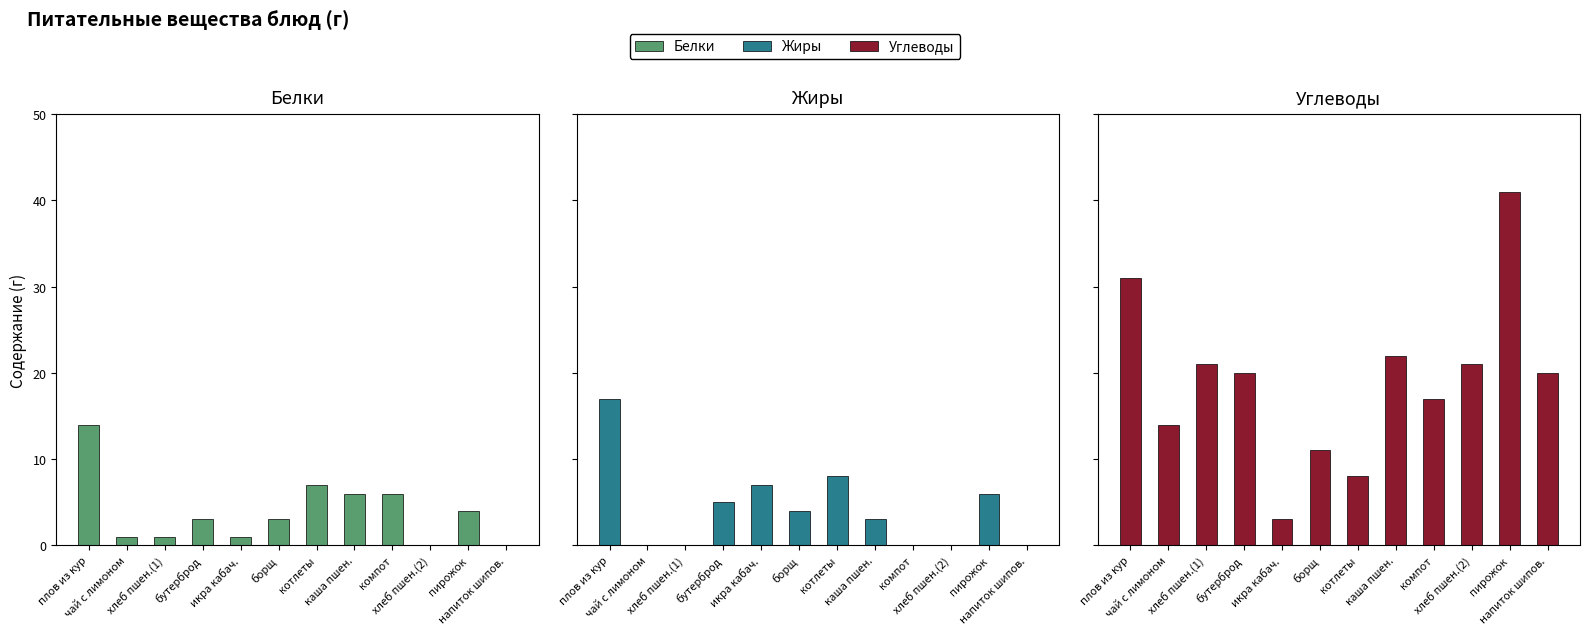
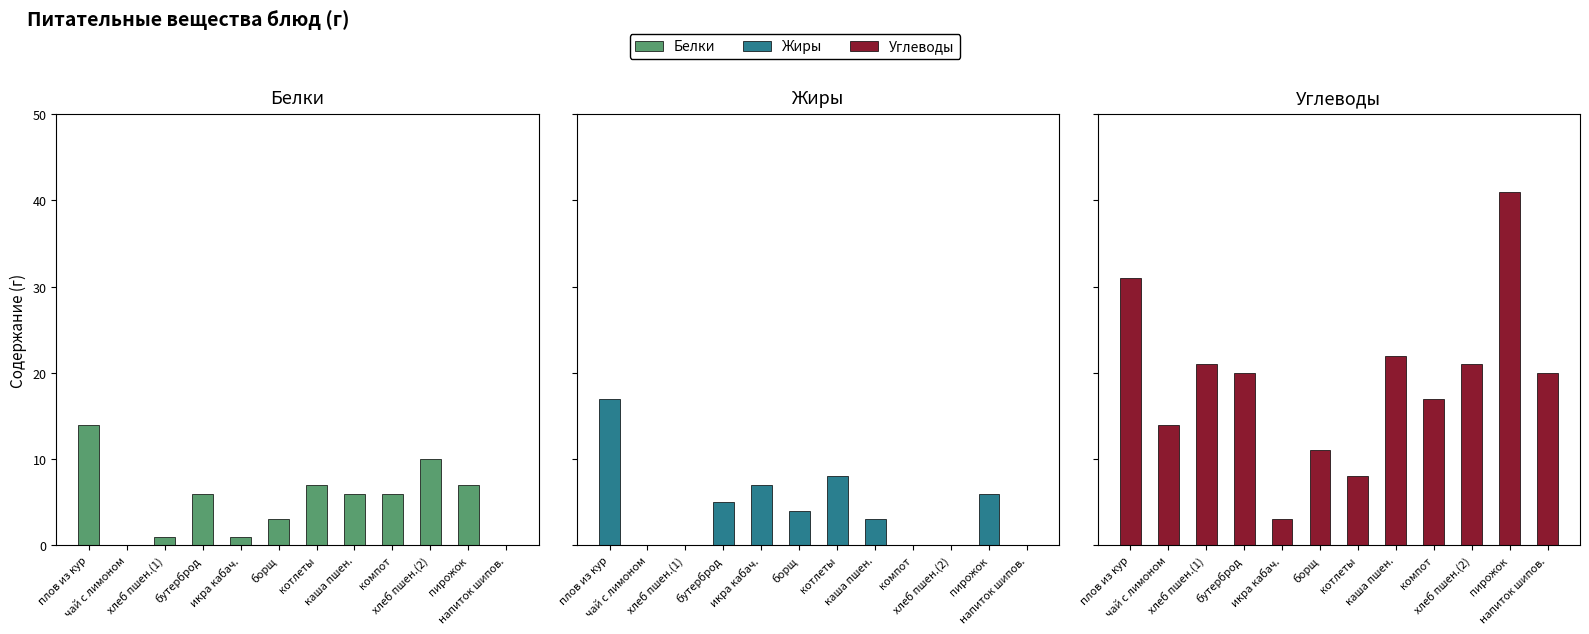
  {
    "Белки": {
      "плов из кур": 14,
-     "чай с лимоном": 1,
+     "чай с лимоном": 0,
      "хлеб пшен.(1)": 1,
-     "бутерброд": 3,
+     "бутерброд": 6,
      "икра кабач.": 1,
      "борщ": 3,
      "котлеты": 7,
      "каша пшен.": 6,
      "компот": 6,
-     "хлеб пшен.(2)": 0,
-     "пирожок": 4,
+     "хлеб пшен.(2)": 10,
+     "пирожок": 7,
      "напиток шипов.": 0
    }
  }
